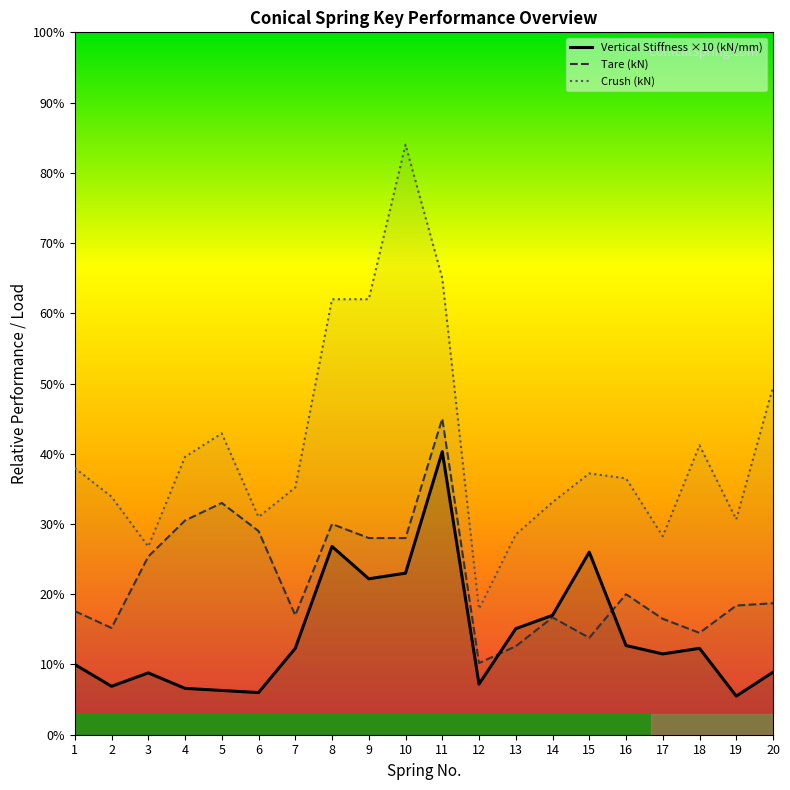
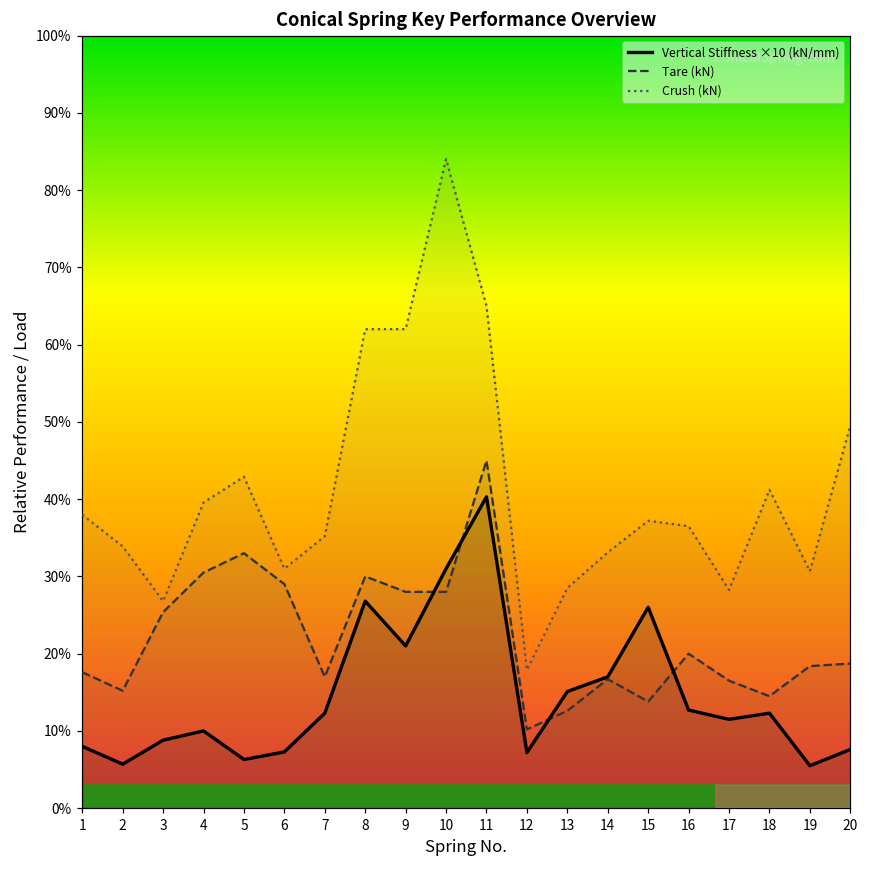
  {
    "Vertical Stiffness ×10 (kN/mm)": {
-     "1": "10%",
-     "2": "7%",
+     "1": "8%",
+     "2": "6%",
      "3": "9%",
-     "4": "7%",
+     "4": "10%",
      "5": "6%",
-     "6": "6%",
+     "6": "7%",
      "7": "12%",
      "8": "27%",
-     "9": "22%",
-     "10": "23%",
+     "9": "21%",
+     "10": "31%",
      "11": "40%",
      "12": "7%",
      "13": "15%",
      "15": "26%",
      "16": "13%",
      "17": "12%",
      "18": "12%",
      "19": "6%",
-     "20": "9%"
+     "20": "8%"
    }
  }
